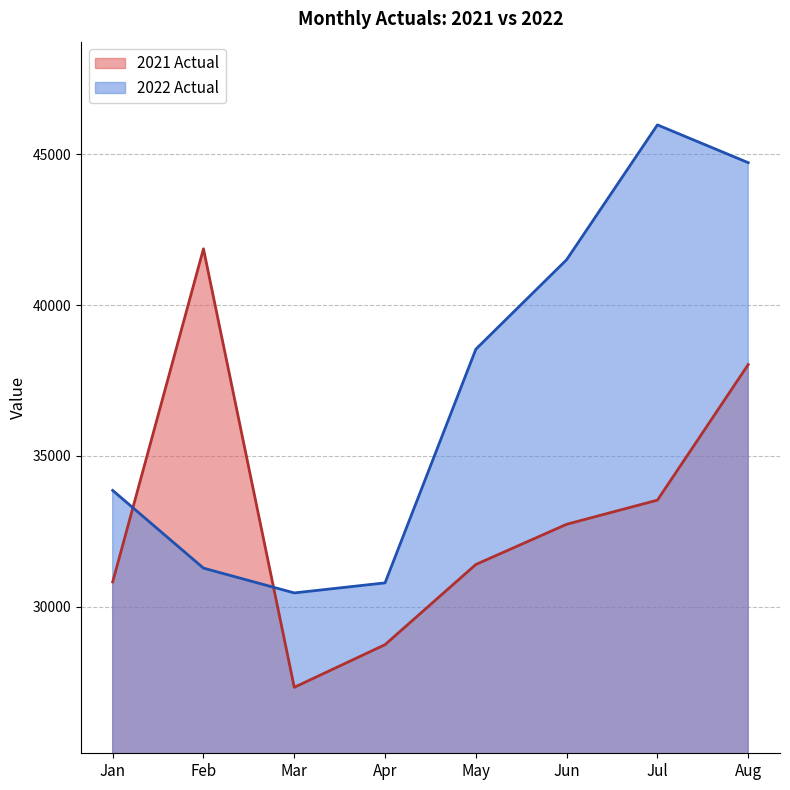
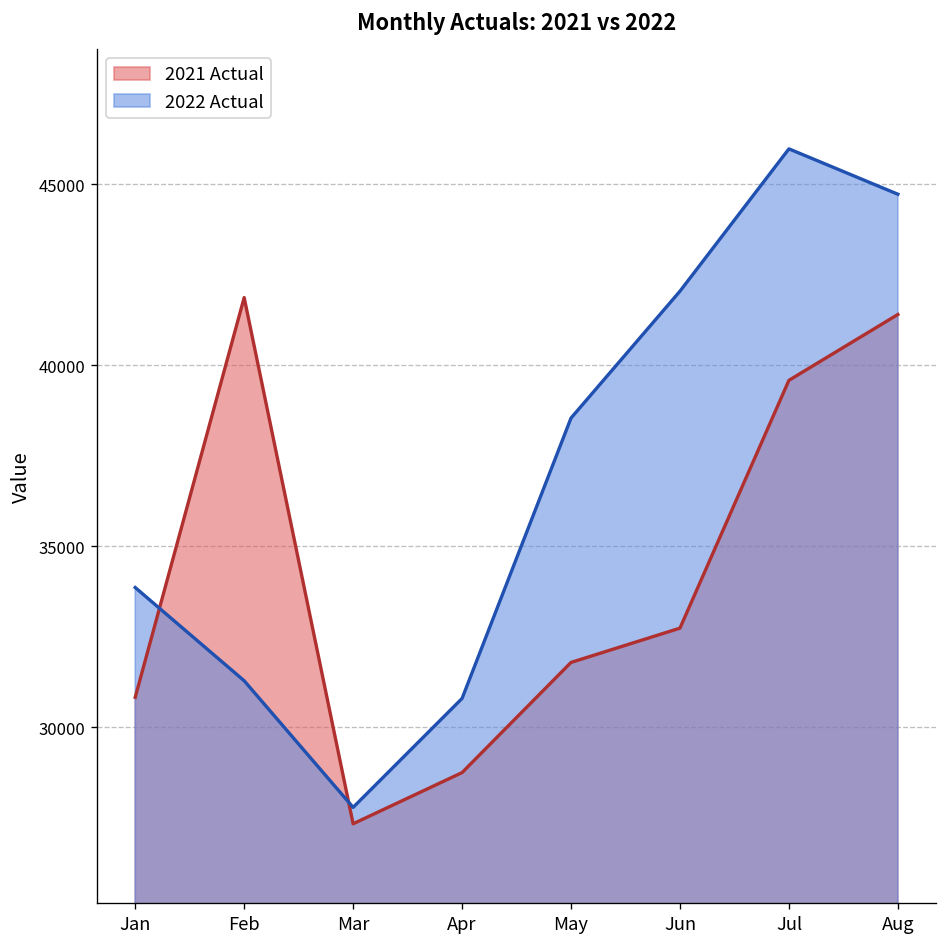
  {
    "2021 Actual": {
      "Jan": 30800,
      "Feb": 41900,
      "Mar": 27300,
      "Apr": 28700,
-     "May": 31400,
+     "May": 31800,
      "Jun": 32700,
-     "Jul": 33500,
-     "Aug": 38000
+     "Jul": 39600,
+     "Aug": 41400
    },
    "2022 Actual": {
      "Jan": 33900,
      "Feb": 31300,
-     "Mar": 30500,
+     "Mar": 27800,
      "Apr": 30800,
      "May": 38500,
-     "Jun": 41500,
+     "Jun": 42000,
      "Jul": 46000,
      "Aug": 44700
    }
  }
